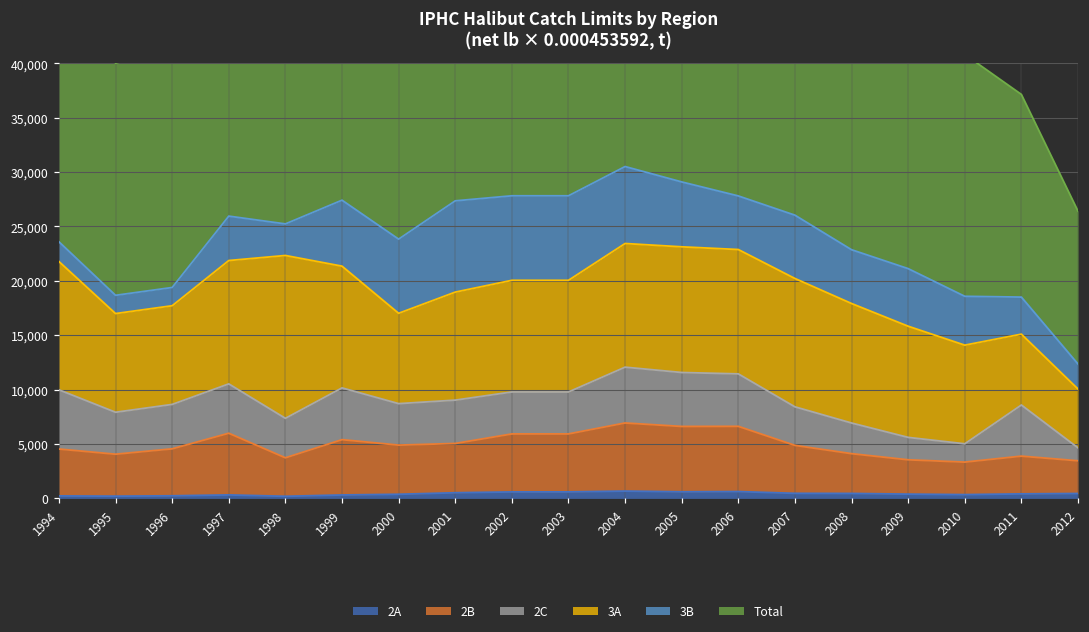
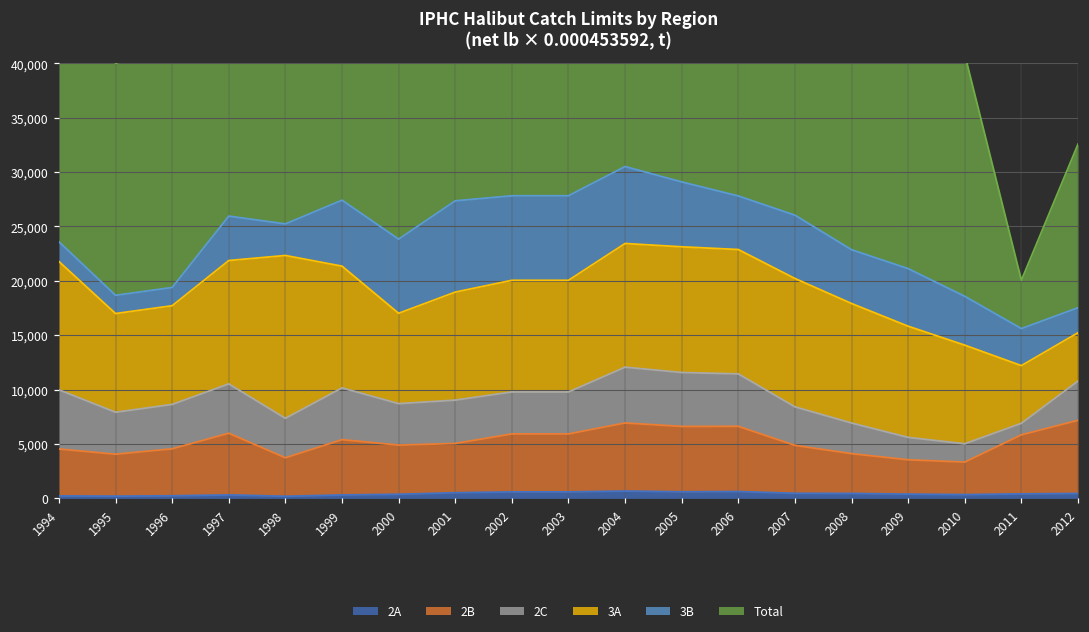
  {
    "2B": {
      "1994": "4,000",
      "1995": "4,000",
      "1996": "4,000",
      "1997": "6,000",
      "1998": "4,000",
      "1999": "5,000",
      "2000": "5,000",
      "2001": "5,000",
      "2002": "5,000",
      "2003": "5,000",
      "2004": "6,000",
      "2005": "6,000",
      "2006": "6,000",
      "2007": "4,000",
      "2008": "4,000",
      "2009": "3,000",
      "2010": "3,000",
-     "2011": "3,000",
-     "2012": "3,000"
+     "2011": "5,000",
+     "2012": "7,000"
    },
    "2C": {
      "1994": "5,000",
      "1995": "4,000",
      "1996": "4,000",
      "1997": "5,000",
      "1998": "4,000",
      "1999": "5,000",
      "2000": "4,000",
      "2001": "4,000",
      "2002": "4,000",
      "2003": "4,000",
      "2004": "5,000",
      "2005": "5,000",
      "2006": "5,000",
      "2007": "4,000",
      "2008": "3,000",
      "2009": "2,000",
      "2010": "2,000",
-     "2011": "5,000",
-     "2012": "1,000"
+     "2011": "1,000",
+     "2012": "4,000"
    },
    "3A": {
      "1994": "12,000",
      "1995": "9,000",
      "1996": "9,000",
      "1997": "11,000",
      "1998": "15,000",
      "1999": "11,000",
      "2000": "8,000",
      "2001": "10,000",
      "2002": "10,000",
      "2003": "10,000",
      "2004": "11,000",
      "2005": "12,000",
      "2006": "11,000",
      "2007": "12,000",
      "2008": "11,000",
      "2009": "10,000",
      "2010": "9,000",
-     "2011": "7,000",
-     "2012": "5,000"
+     "2011": "5,000",
+     "2012": "4,000"
    },
    "Total": {
      "1995": "21,000",
-     "2011": "19,000",
-     "2012": "14,000"
+     "2011": "4,000",
+     "2012": "15,000"
    }
  }
